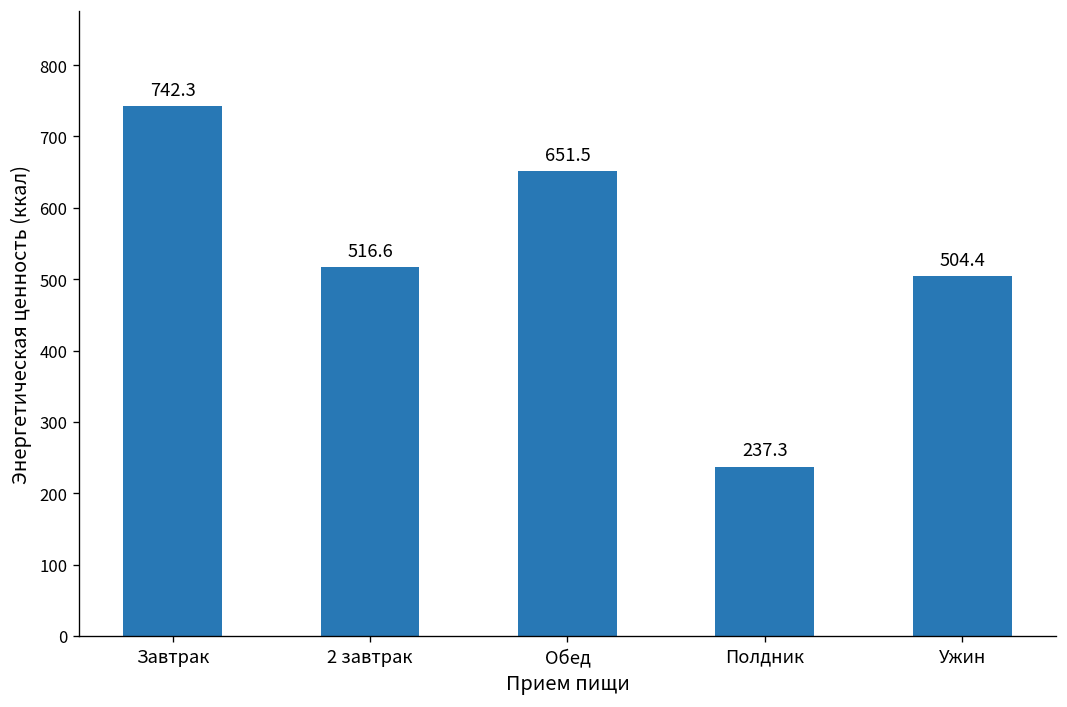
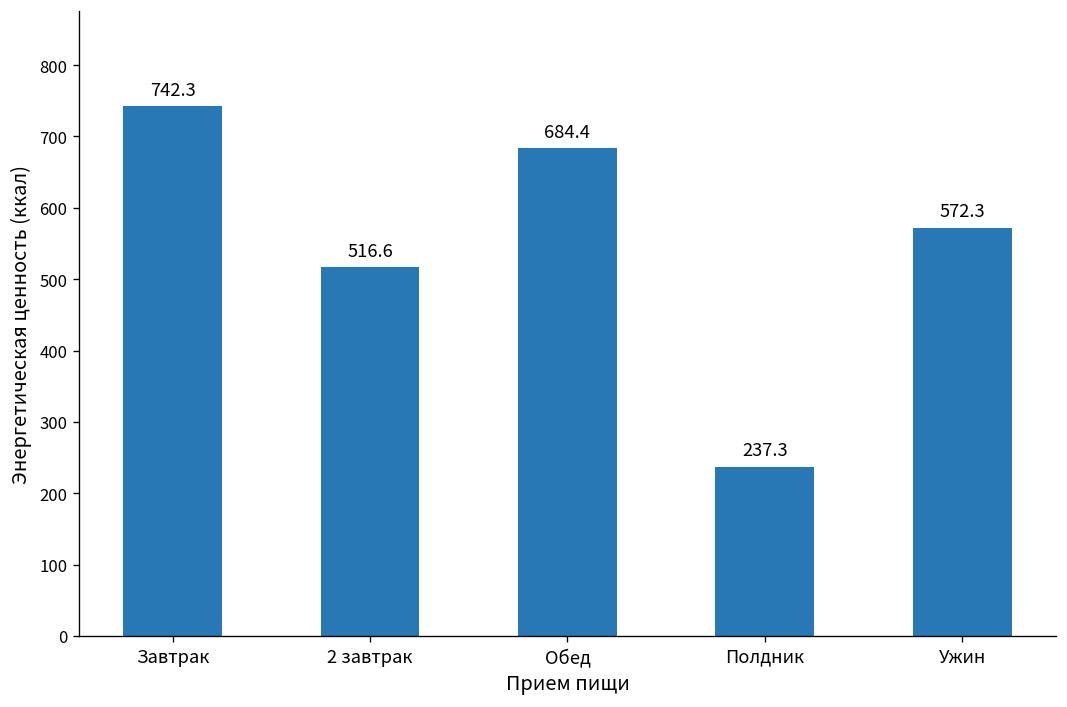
  {
    "Завтрак": 742.3,
    "2 завтрак": 516.6,
-   "Обед": 651.5,
+   "Обед": 684.4,
    "Полдник": 237.3,
-   "Ужин": 504.4
+   "Ужин": 572.3
  }
